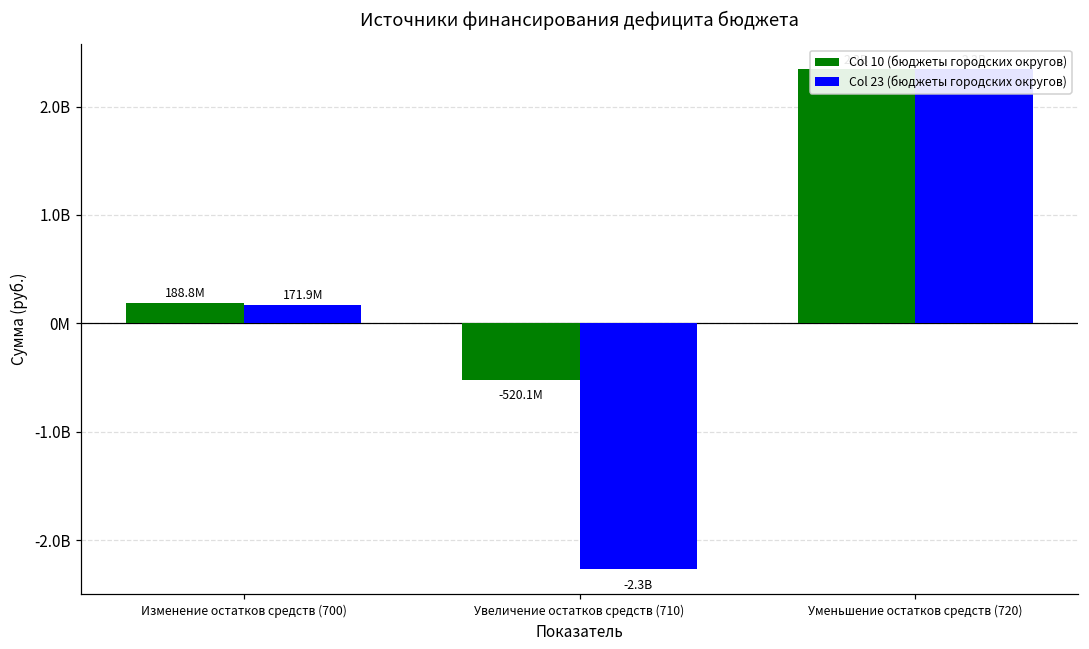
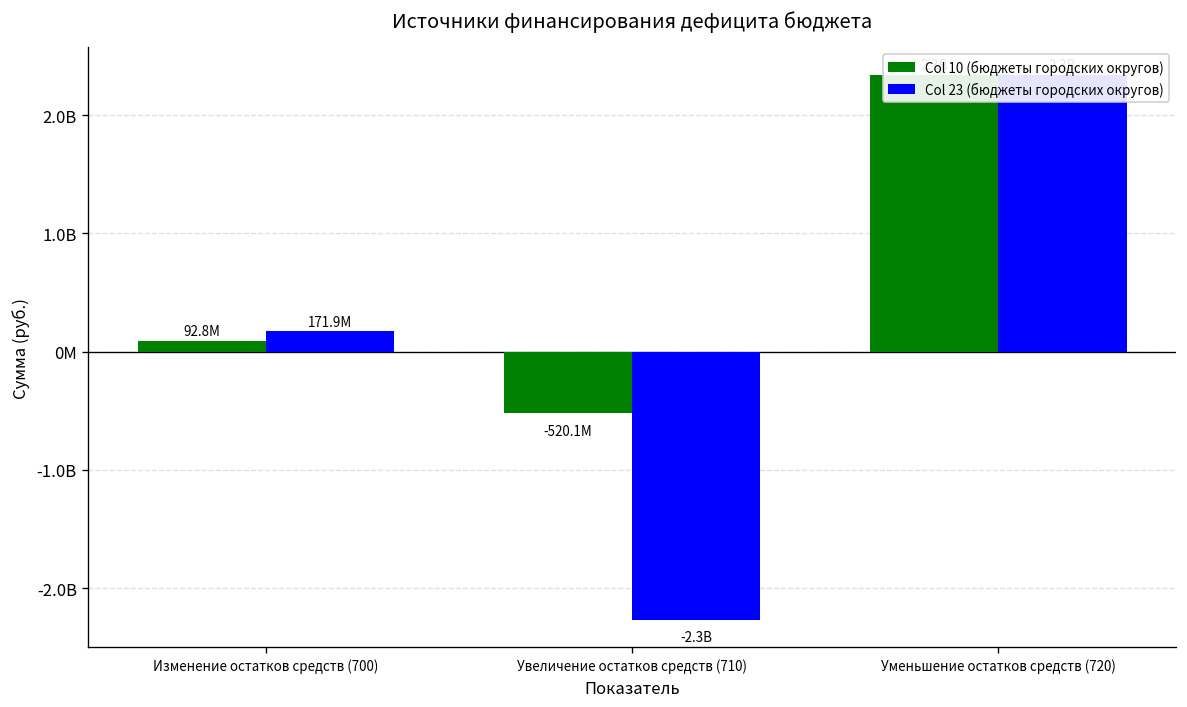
  {
    "Col 10 (бюджеты городских округов)": {
-     "Изменение остатков средств (700)": "188.8M",
+     "Изменение остатков средств (700)": "92.8M",
      "Увеличение остатков средств (710)": "-520.1M"
    },
    "Col 23 (бюджеты городских округов)": {
      "Изменение остатков средств (700)": "171.9M",
      "Увеличение остатков средств (710)": "-2.3B"
    }
  }
